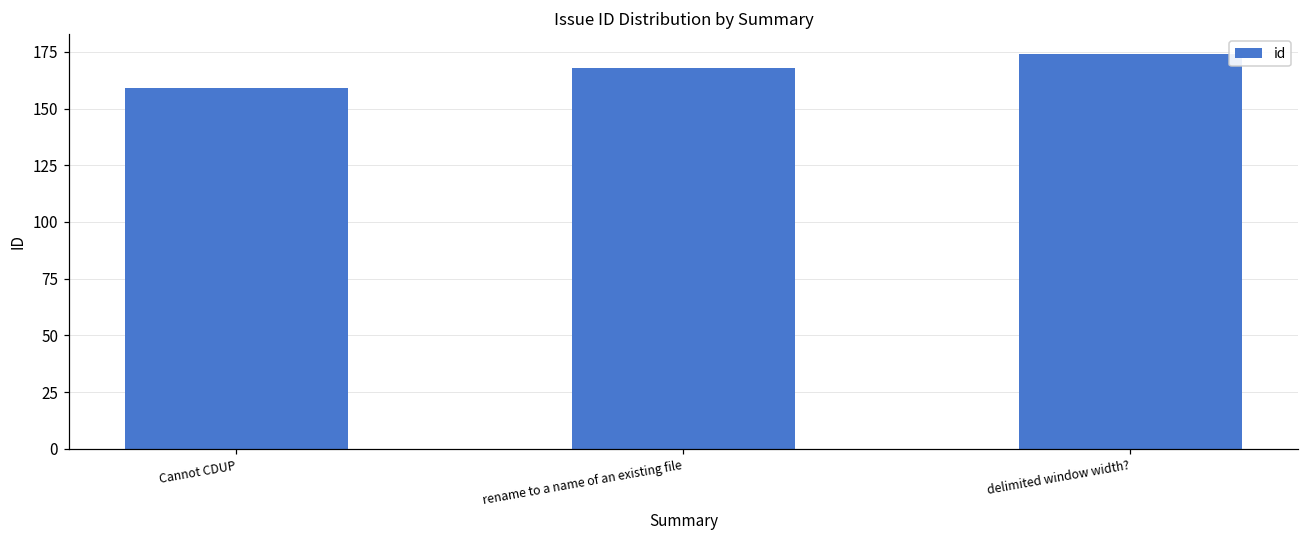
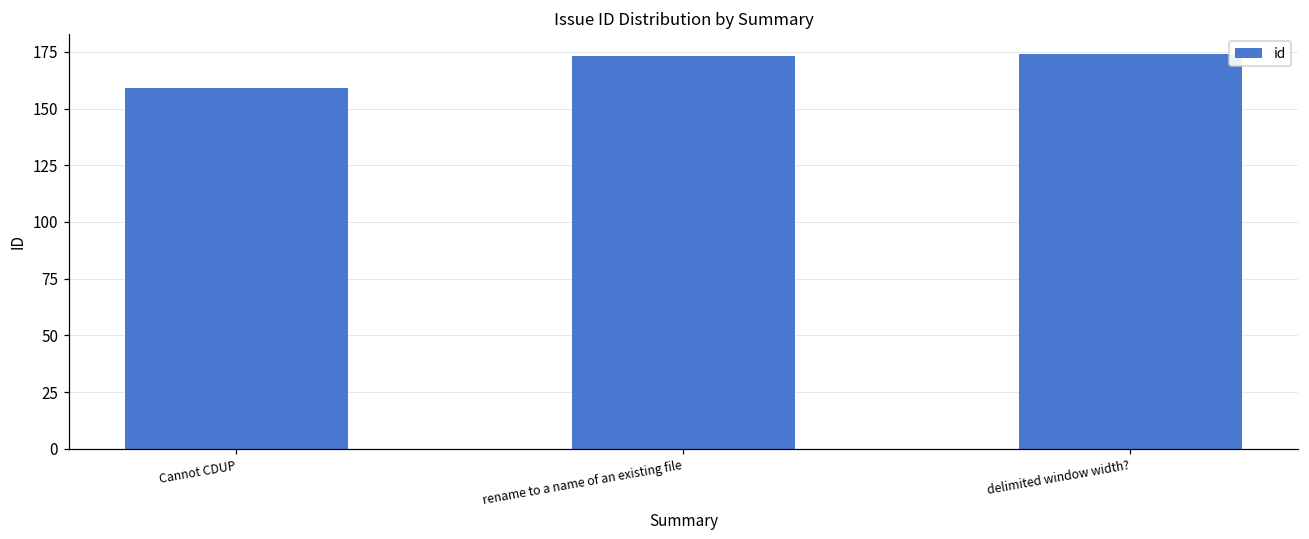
  {
    "Cannot CDUP": 159,
-   "rename to a name of an existing file": 168,
+   "rename to a name of an existing file": 173,
    "delimited window width?": 174
  }
